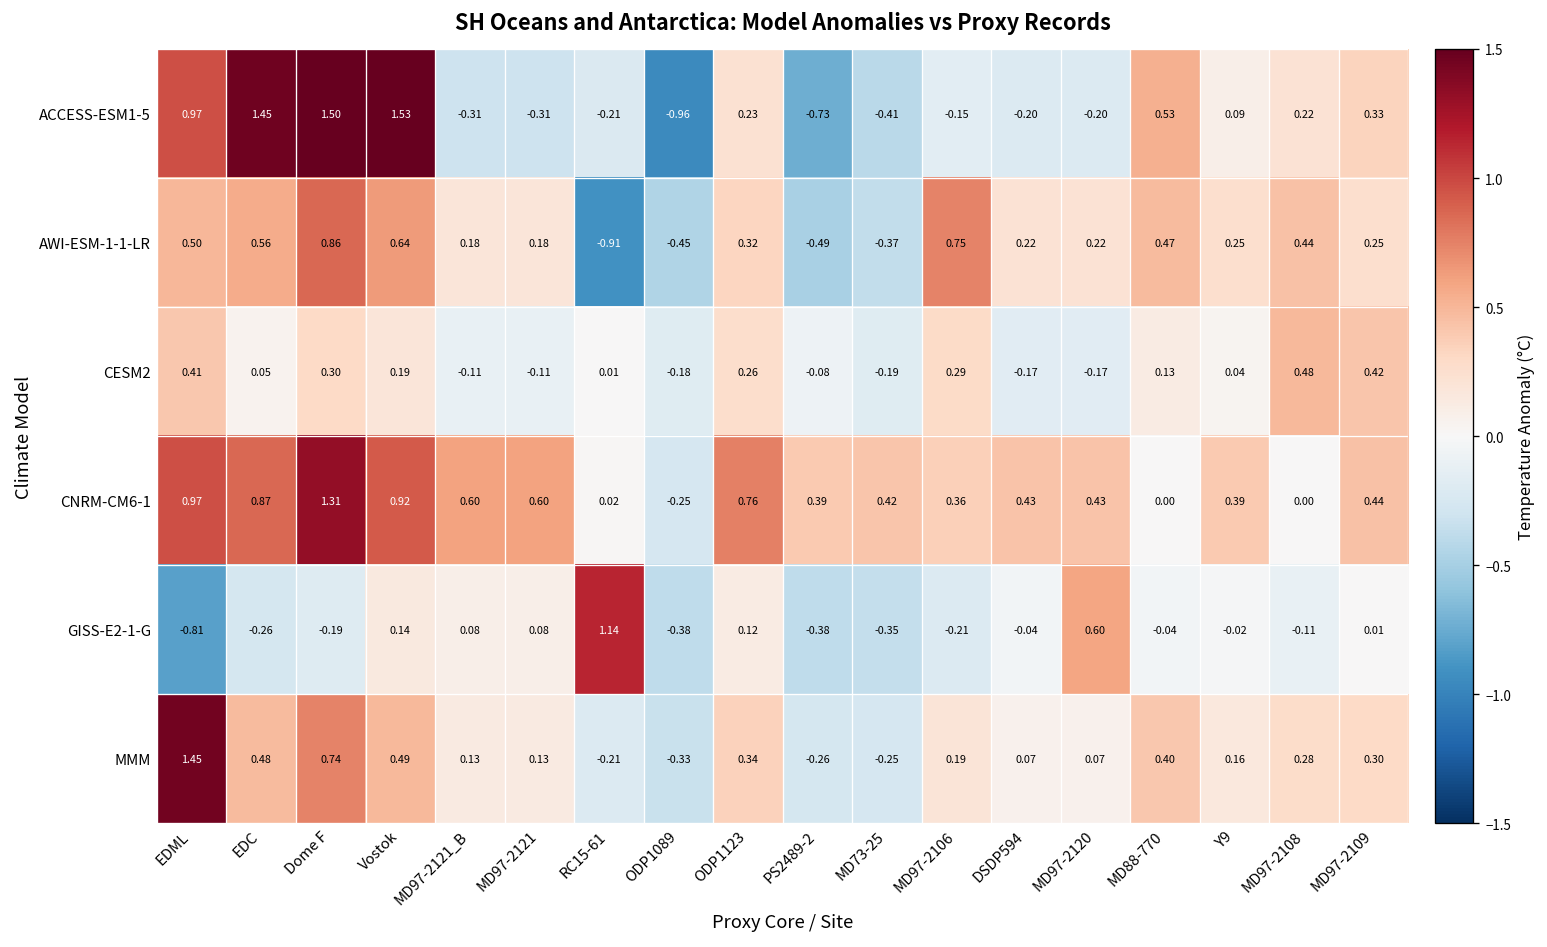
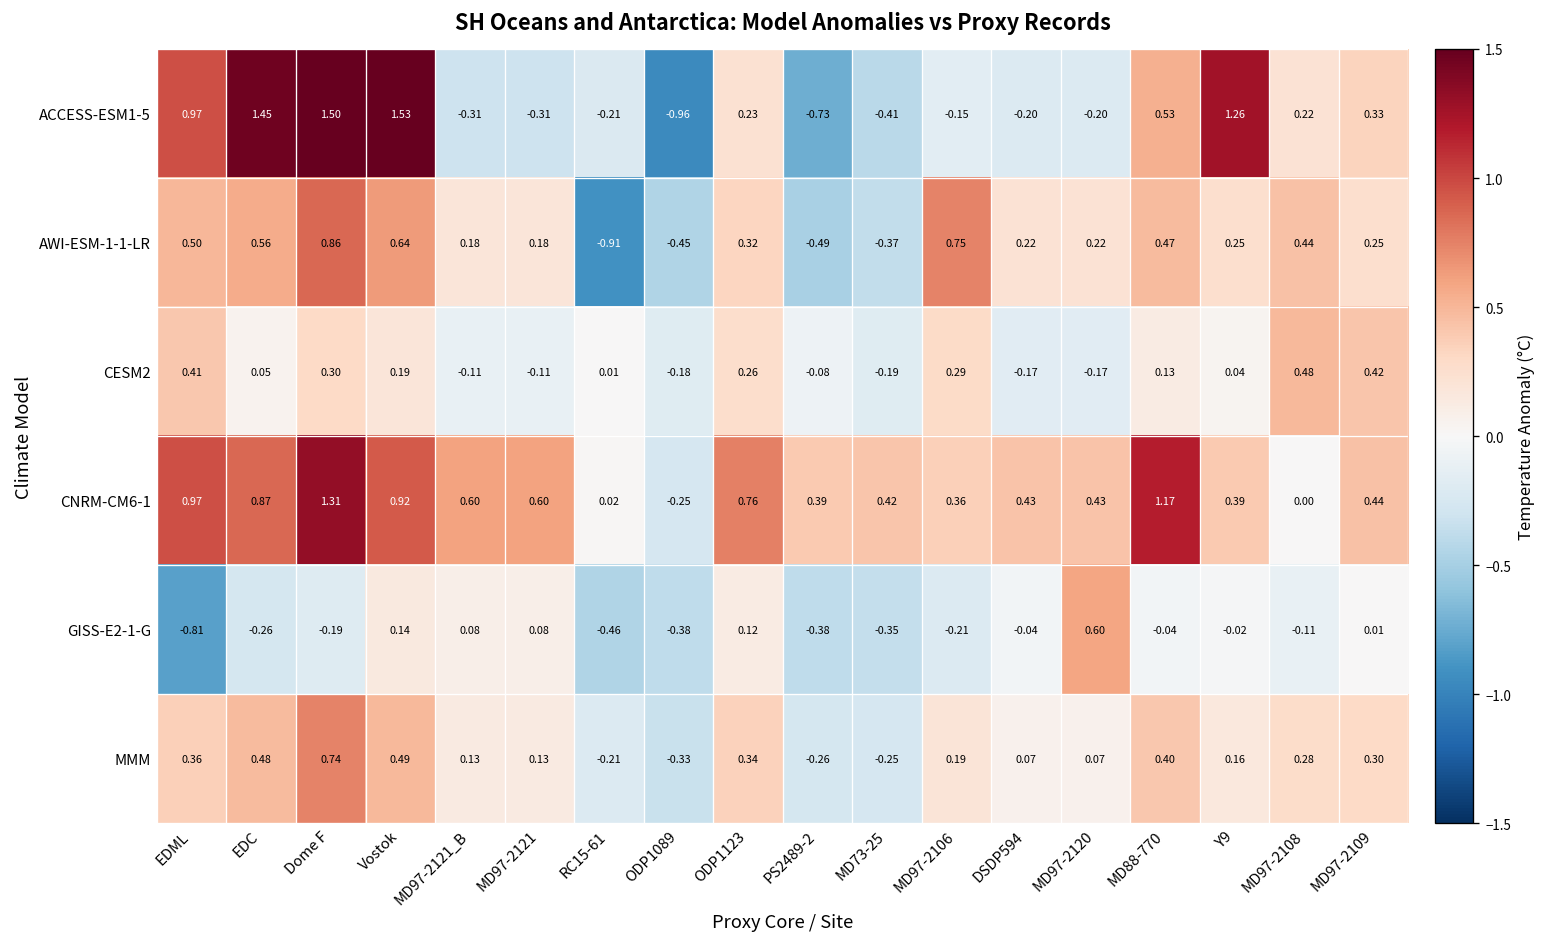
  {
    "ACCESS-ESM1-5": {
      "EDML": 0.97,
      "EDC": 1.45,
      "Dome F": 1.50,
      "Vostok": 1.53,
      "MD97-2121_B": -0.31,
      "MD97-2121": -0.31,
      "RC15-61": -0.21,
      "ODP1089": -0.96,
      "ODP1123": 0.23,
      "PS2489-2": -0.73,
      "MD73-25": -0.41,
      "MD97-2106": -0.15,
      "DSDP594": -0.20,
      "MD97-2120": -0.20,
      "MD88-770": 0.53,
-     "Y9": 0.09,
+     "Y9": 1.26,
      "MD97-2108": 0.22,
      "MD97-2109": 0.33
    },
    "AWI-ESM-1-1-LR": {
      "EDML": 0.50,
      "EDC": 0.56,
      "Dome F": 0.86,
      "Vostok": 0.64,
      "MD97-2121_B": 0.18,
      "MD97-2121": 0.18,
      "RC15-61": -0.91,
      "ODP1089": -0.45,
      "ODP1123": 0.32,
      "PS2489-2": -0.49,
      "MD73-25": -0.37,
      "MD97-2106": 0.75,
      "DSDP594": 0.22,
      "MD97-2120": 0.22,
      "MD88-770": 0.47,
      "Y9": 0.25,
      "MD97-2108": 0.44,
      "MD97-2109": 0.25
    },
    "CESM2": {
      "EDML": 0.41,
      "EDC": 0.05,
      "Dome F": 0.30,
      "Vostok": 0.19,
      "MD97-2121_B": -0.11,
      "MD97-2121": -0.11,
      "RC15-61": 0.01,
      "ODP1089": -0.18,
      "ODP1123": 0.26,
      "PS2489-2": -0.08,
      "MD73-25": -0.19,
      "MD97-2106": 0.29,
      "DSDP594": -0.17,
      "MD97-2120": -0.17,
      "MD88-770": 0.13,
      "Y9": 0.04,
      "MD97-2108": 0.48,
      "MD97-2109": 0.42
    },
    "CNRM-CM6-1": {
      "EDML": 0.97,
      "EDC": 0.87,
      "Dome F": 1.31,
      "Vostok": 0.92,
      "MD97-2121_B": 0.60,
      "MD97-2121": 0.60,
      "RC15-61": 0.02,
      "ODP1089": -0.25,
      "ODP1123": 0.76,
      "PS2489-2": 0.39,
      "MD73-25": 0.42,
      "MD97-2106": 0.36,
      "DSDP594": 0.43,
      "MD97-2120": 0.43,
-     "MD88-770": 0.00,
+     "MD88-770": 1.17,
      "Y9": 0.39,
      "MD97-2108": 0.00,
      "MD97-2109": 0.44
    },
    "GISS-E2-1-G": {
      "EDML": -0.81,
      "EDC": -0.26,
      "Dome F": -0.19,
      "Vostok": 0.14,
      "MD97-2121_B": 0.08,
      "MD97-2121": 0.08,
-     "RC15-61": 1.14,
+     "RC15-61": -0.46,
      "ODP1089": -0.38,
      "ODP1123": 0.12,
      "PS2489-2": -0.38,
      "MD73-25": -0.35,
      "MD97-2106": -0.21,
      "DSDP594": -0.04,
      "MD97-2120": 0.60,
      "MD88-770": -0.04,
      "Y9": -0.02,
      "MD97-2108": -0.11,
      "MD97-2109": 0.01
    },
    "MMM": {
-     "EDML": 1.45,
+     "EDML": 0.36,
      "EDC": 0.48,
      "Dome F": 0.74,
      "Vostok": 0.49,
      "MD97-2121_B": 0.13,
      "MD97-2121": 0.13,
      "RC15-61": -0.21,
      "ODP1089": -0.33,
      "ODP1123": 0.34,
      "PS2489-2": -0.26,
      "MD73-25": -0.25,
      "MD97-2106": 0.19,
      "DSDP594": 0.07,
      "MD97-2120": 0.07,
      "MD88-770": 0.40,
      "Y9": 0.16,
      "MD97-2108": 0.28,
      "MD97-2109": 0.30
    }
  }
